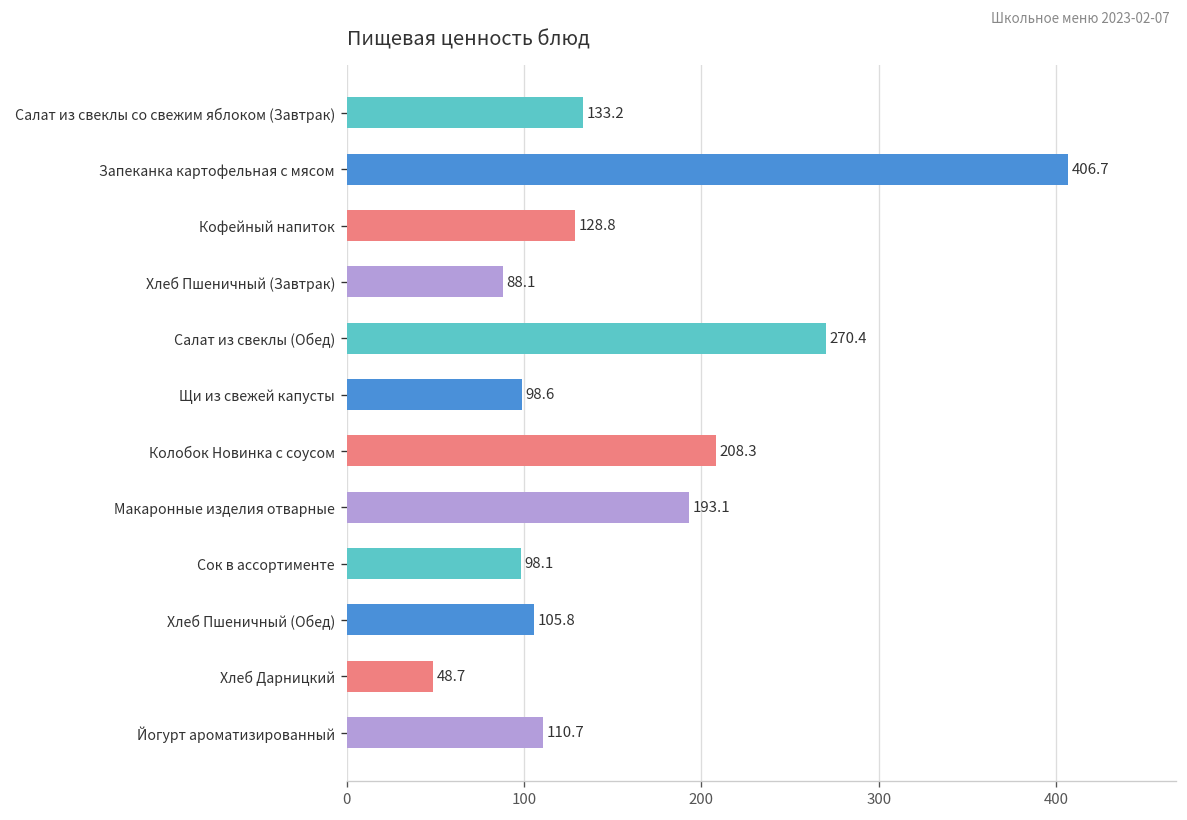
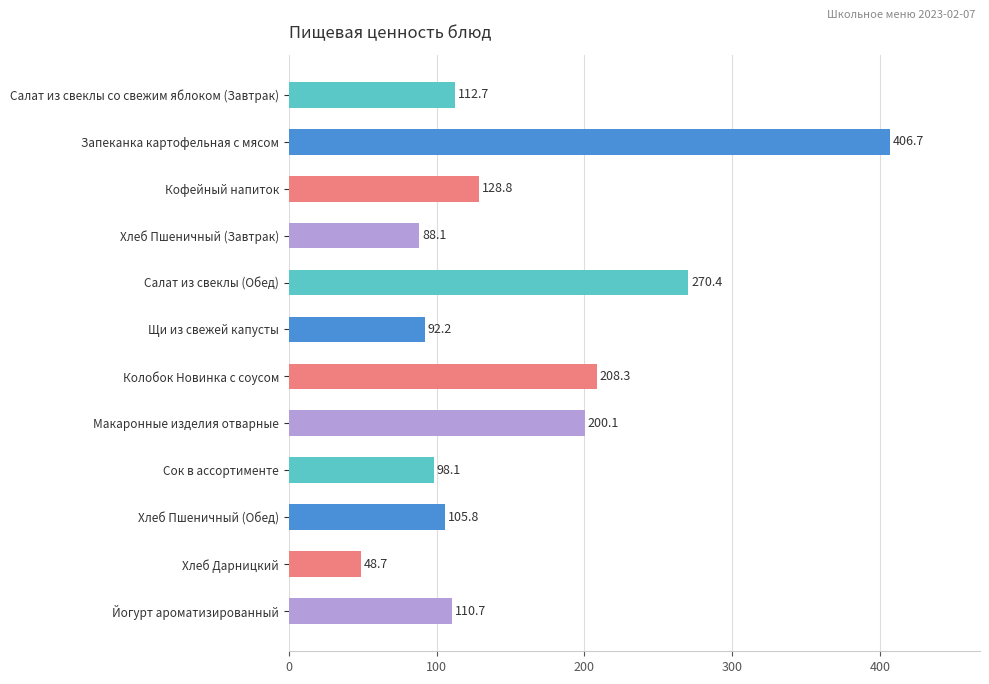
  {
-   "Салат из свеклы со свежим яблоком (Завтрак)": 133.2,
+   "Салат из свеклы со свежим яблоком (Завтрак)": 112.7,
    "Запеканка картофельная с мясом": 406.7,
    "Кофейный напиток": 128.8,
    "Хлеб Пшеничный (Завтрак)": 88.1,
    "Салат из свеклы (Обед)": 270.4,
-   "Щи из свежей капусты": 98.6,
+   "Щи из свежей капусты": 92.2,
    "Колобок Новинка с соусом": 208.3,
-   "Макаронные изделия отварные": 193.1,
+   "Макаронные изделия отварные": 200.1,
    "Сок в ассортименте": 98.1,
    "Хлеб Пшеничный (Обед)": 105.8,
    "Хлеб Дарницкий": 48.7,
    "Йогурт ароматизированный": 110.7
  }
